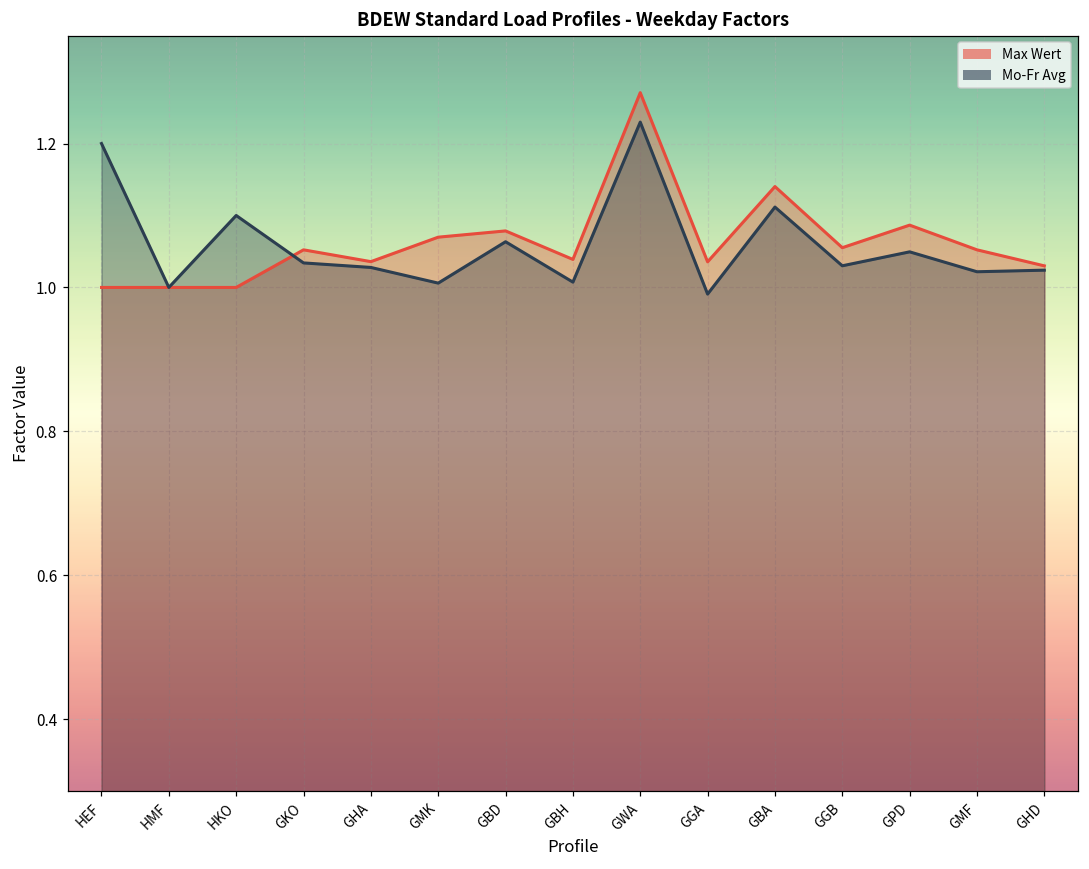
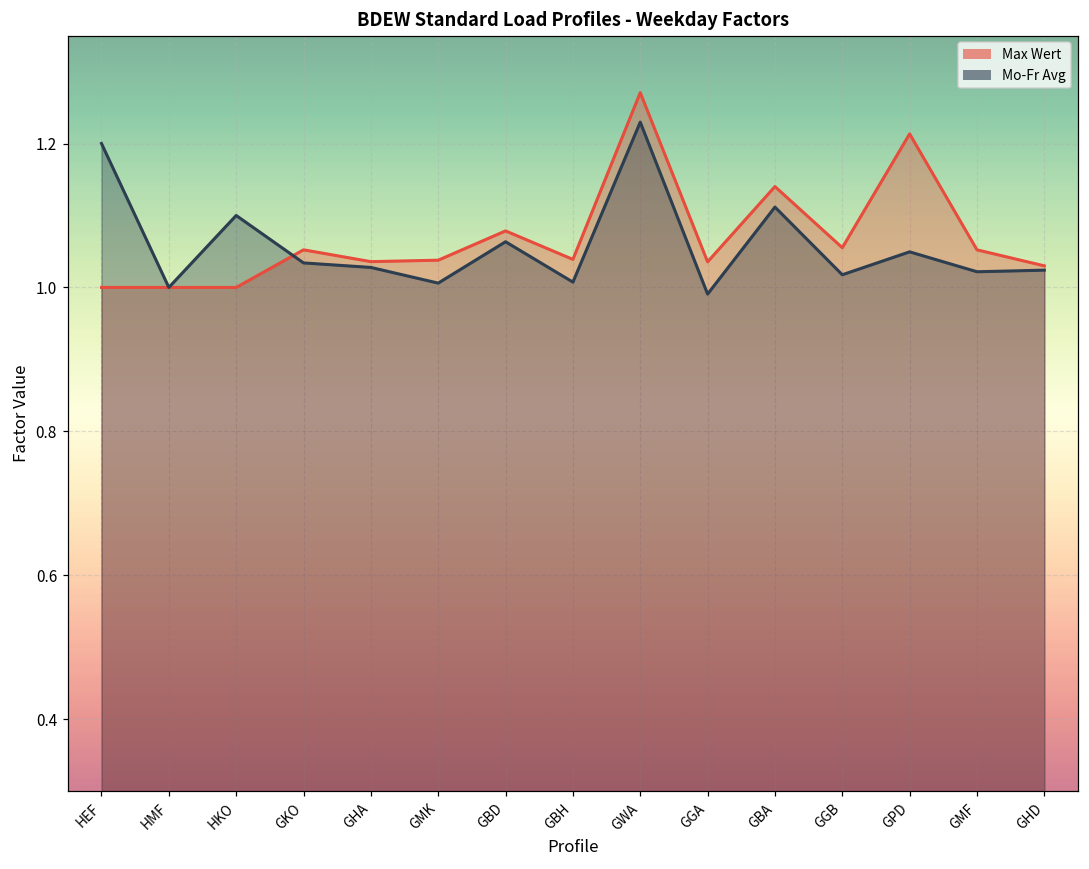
  {
    "Max Wert": {
      "HEF": 1.00,
      "HKO": 1.00,
      "GKO": 1.05,
      "GHA": 1.04,
-     "GMK": 1.07,
+     "GMK": 1.04,
      "GBD": 1.08,
      "GBH": 1.04,
      "GWA": 1.27,
      "GGA": 1.04,
      "GBA": 1.14,
      "GGB": 1.06,
-     "GPD": 1.09,
+     "GPD": 1.21,
      "GMF": 1.05,
      "GHD": 1.03
    },
    "Mo-Fr Avg": {
      "HEF": 1.20,
      "HKO": 1.10,
      "GKO": 1.03,
      "GHA": 1.03,
      "GMK": 1.01,
      "GBD": 1.06,
      "GBH": 1.01,
      "GWA": 1.23,
      "GGA": 0.99,
      "GBA": 1.11,
-     "GGB": 1.03,
+     "GGB": 1.02,
      "GPD": 1.05,
      "GMF": 1.02,
      "GHD": 1.02
    }
  }
